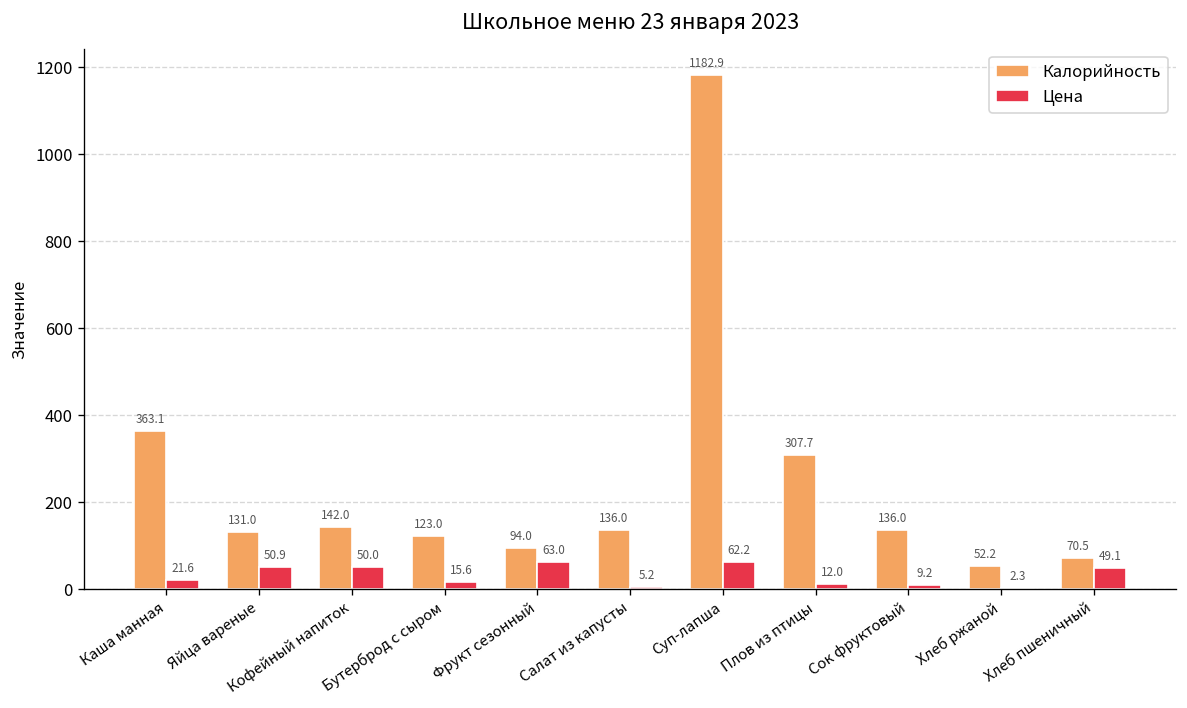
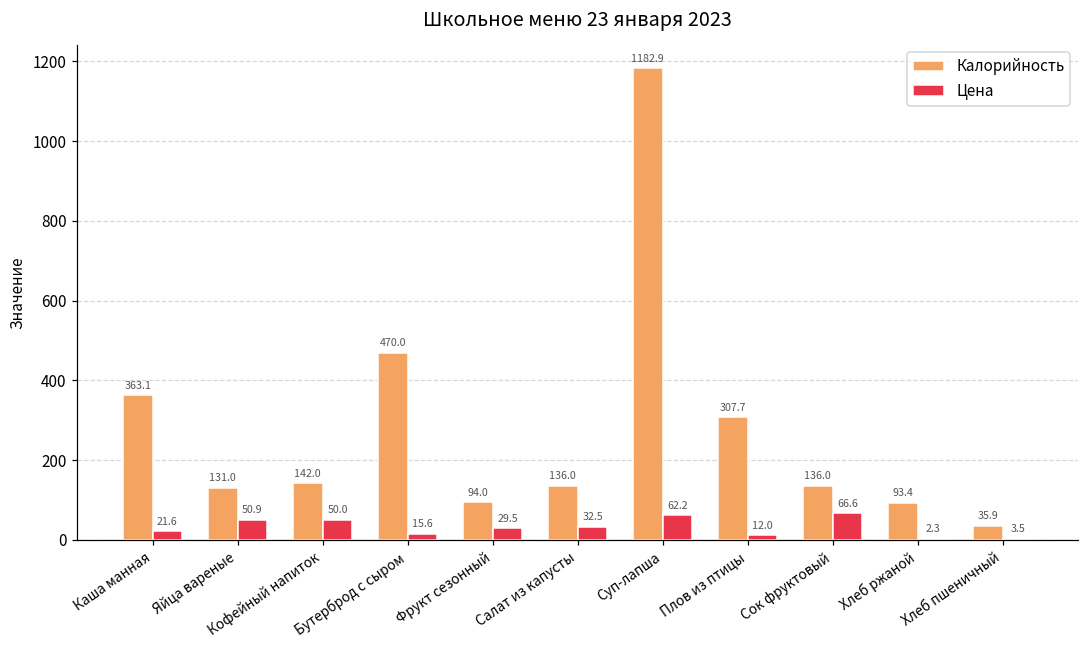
  {
    "Калорийность": {
      "Каша манная": 363.1,
      "Яйца вареные": 131.0,
      "Кофейный напиток": 142.0,
-     "Бутерброд с сыром": 123.0,
+     "Бутерброд с сыром": 470.0,
      "Фрукт сезонный": 94.0,
      "Салат из капусты": 136.0,
      "Суп-лапша": 1182.9,
      "Плов из птицы": 307.7,
      "Сок фруктовый": 136.0,
-     "Хлеб ржаной": 52.2,
-     "Хлеб пшеничный": 70.5
+     "Хлеб ржаной": 93.4,
+     "Хлеб пшеничный": 35.9
    },
    "Цена": {
      "Каша манная": 21.6,
      "Яйца вареные": 50.9,
      "Кофейный напиток": 50.0,
      "Бутерброд с сыром": 15.6,
-     "Фрукт сезонный": 63.0,
-     "Салат из капусты": 5.2,
+     "Фрукт сезонный": 29.5,
+     "Салат из капусты": 32.5,
      "Суп-лапша": 62.2,
      "Плов из птицы": 12.0,
-     "Сок фруктовый": 9.2,
+     "Сок фруктовый": 66.6,
      "Хлеб ржаной": 2.3,
-     "Хлеб пшеничный": 49.1
+     "Хлеб пшеничный": 3.5
    }
  }
